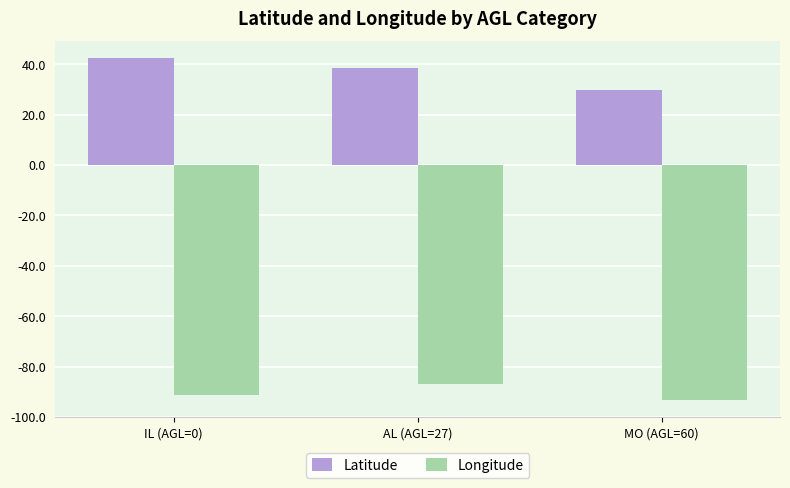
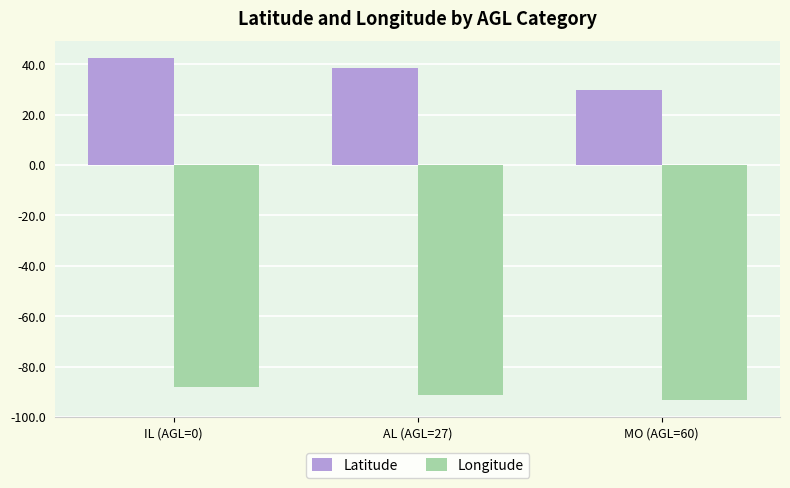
  {
    "Latitude": {
      "IL (AGL=0)": 42,
      "AL (AGL=27)": 38,
      "MO (AGL=60)": 30
    },
    "Longitude": {
-     "IL (AGL=0)": -91,
-     "AL (AGL=27)": -87,
+     "IL (AGL=0)": -88,
+     "AL (AGL=27)": -91,
      "MO (AGL=60)": -93
    }
  }
